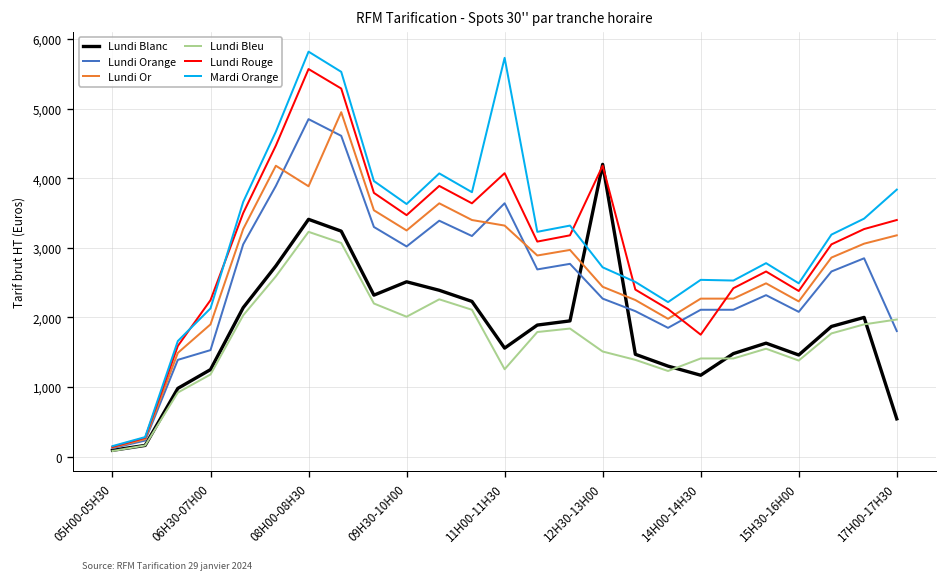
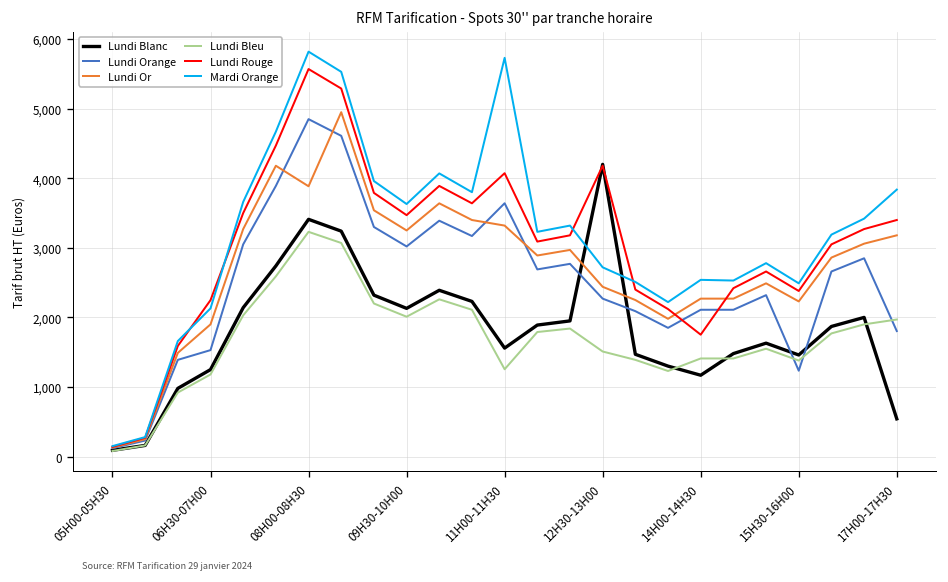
  {
    "Lundi Blanc": {
      "06H30-07H00": "1,300",
      "08H00-08H30": "3,400",
-     "09H30-10H00": "2,500",
+     "09H30-10H00": "2,100",
      "11H00-11H30": "1,600",
      "14H00-14H30": "1,200",
      "15H30-16H00": "1,500",
      "17H00-17H30": "500"
    },
    "Lundi Orange": {
      "06H30-07H00": "1,500",
      "08H00-08H30": "4,900",
      "09H30-10H00": "3,000",
      "11H00-11H30": "3,600",
      "12H30-13H00": "2,300",
      "14H00-14H30": "2,100",
-     "15H30-16H00": "2,100",
+     "15H30-16H00": "1,200",
      "17H00-17H30": "1,800"
    },
    "Lundi Or": {
      "06H30-07H00": "1,900",
      "08H00-08H30": "3,900",
      "09H30-10H00": "3,300",
      "11H00-11H30": "3,300",
      "12H30-13H00": "2,400",
      "14H00-14H30": "2,300",
      "15H30-16H00": "2,200",
      "17H00-17H30": "3,200"
    },
    "Lundi Bleu": {
      "06H30-07H00": "1,200",
      "08H00-08H30": "3,200",
      "09H30-10H00": "2,000",
      "11H00-11H30": "1,300",
      "12H30-13H00": "1,500",
      "14H00-14H30": "1,400",
      "15H30-16H00": "1,400",
      "17H00-17H30": "2,000"
    },
    "Lundi Rouge": {
      "06H30-07H00": "2,200",
      "08H00-08H30": "5,600",
      "09H30-10H00": "3,500",
      "11H00-11H30": "4,100",
      "14H00-14H30": "1,800",
      "15H30-16H00": "2,400",
      "17H00-17H30": "3,400"
    },
    "Mardi Orange": {
      "06H30-07H00": "2,100",
      "08H00-08H30": "5,800",
      "09H30-10H00": "3,600",
      "11H00-11H30": "5,700",
      "12H30-13H00": "2,700",
      "14H00-14H30": "2,500",
      "15H30-16H00": "2,500",
      "17H00-17H30": "3,800"
    }
  }
